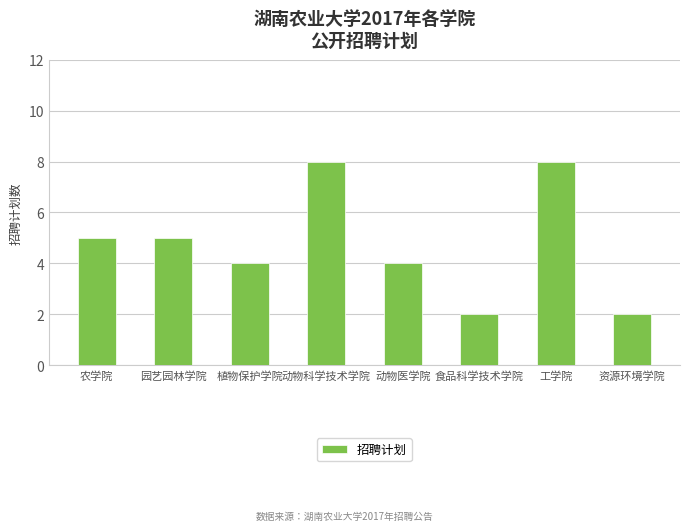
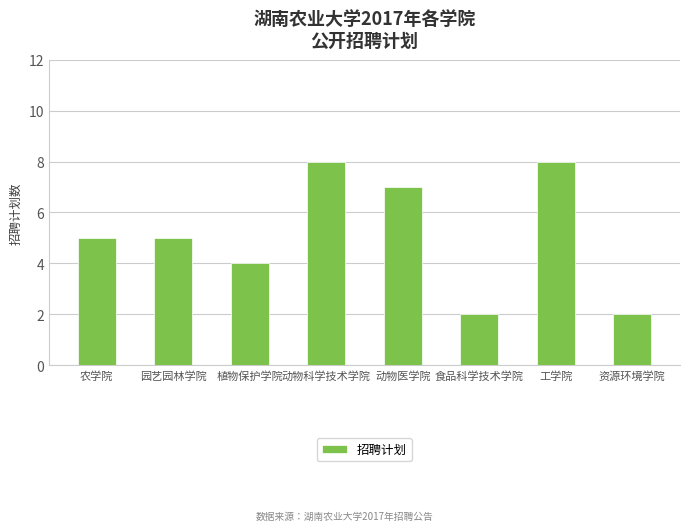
  {
    "农学院": 5,
    "园艺园林学院": 5,
    "植物保护学院": 4,
    "动物科学技术学院": 8,
-   "动物医学院": 4,
+   "动物医学院": 7,
    "食品科学技术学院": 2,
    "工学院": 8,
    "资源环境学院": 2
  }
